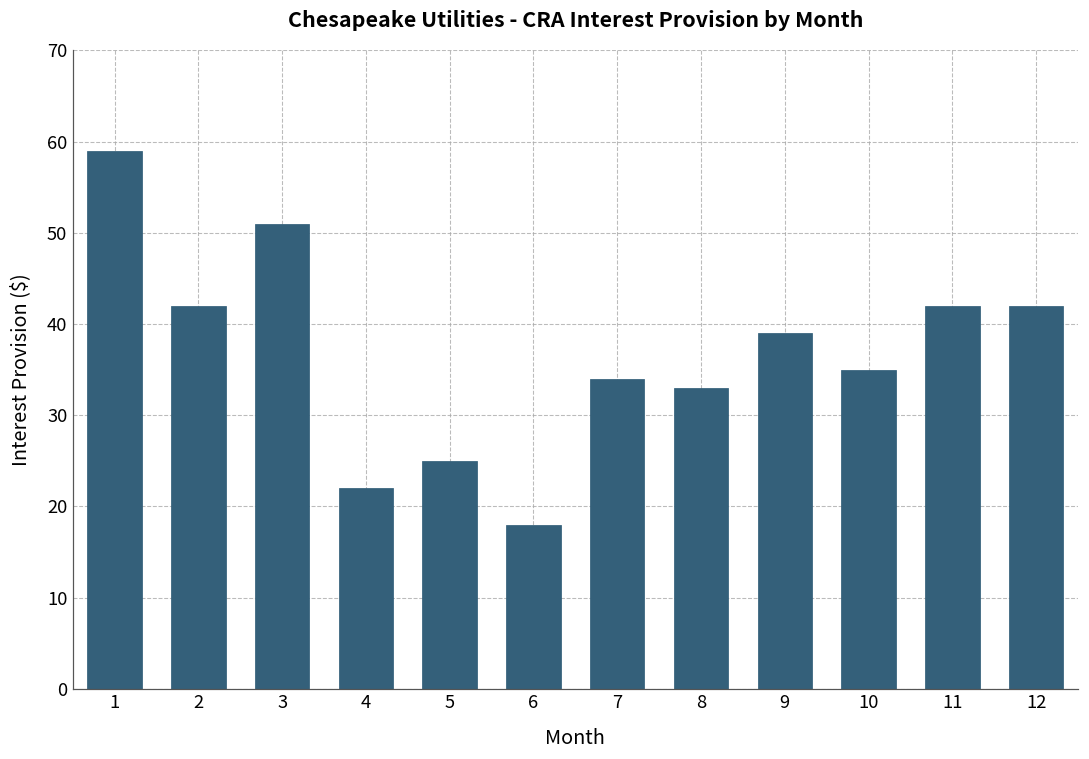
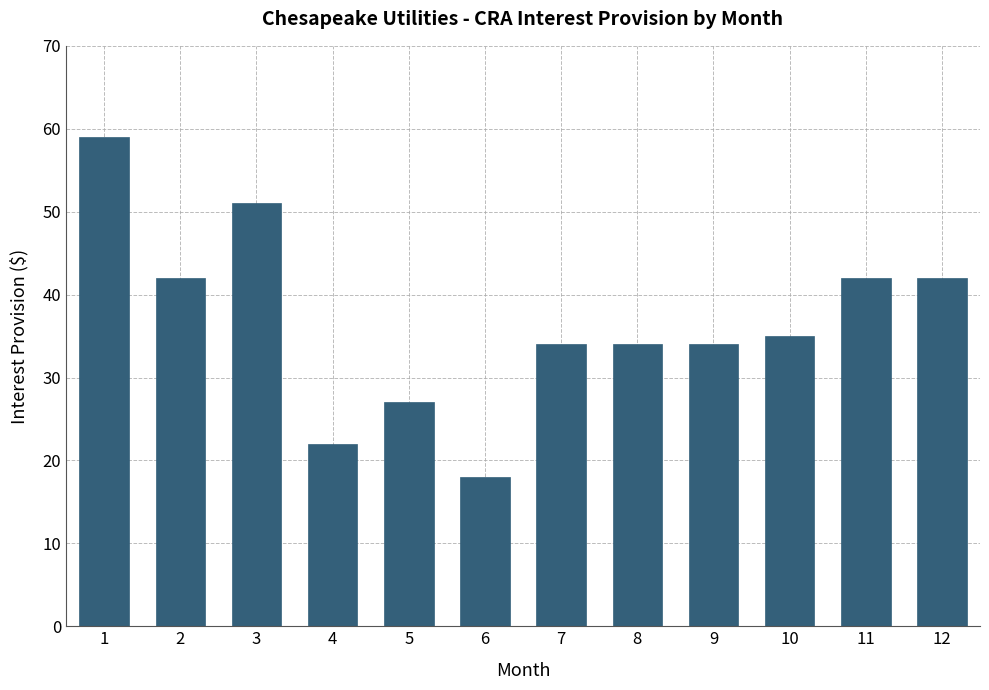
  {
    "1": 59,
    "2": 42,
    "3": 51,
    "4": 22,
-   "5": 25,
+   "5": 27,
    "6": 18,
    "7": 34,
-   "8": 33,
-   "9": 39,
+   "8": 34,
+   "9": 34,
    "10": 35,
    "11": 42,
    "12": 42
  }
